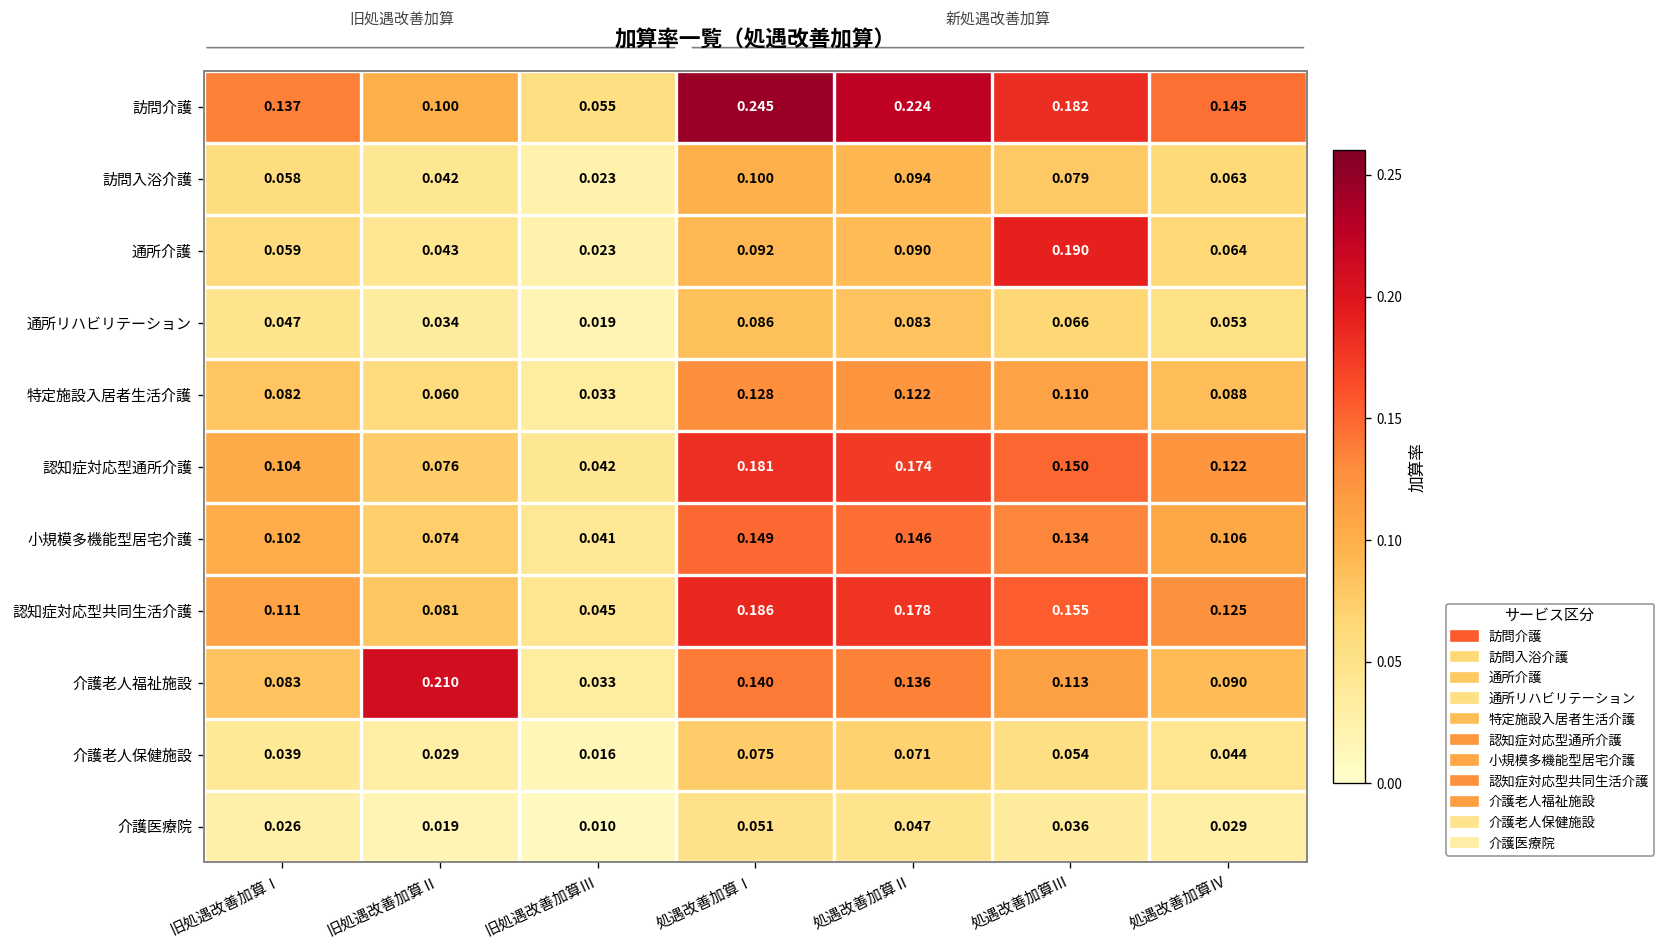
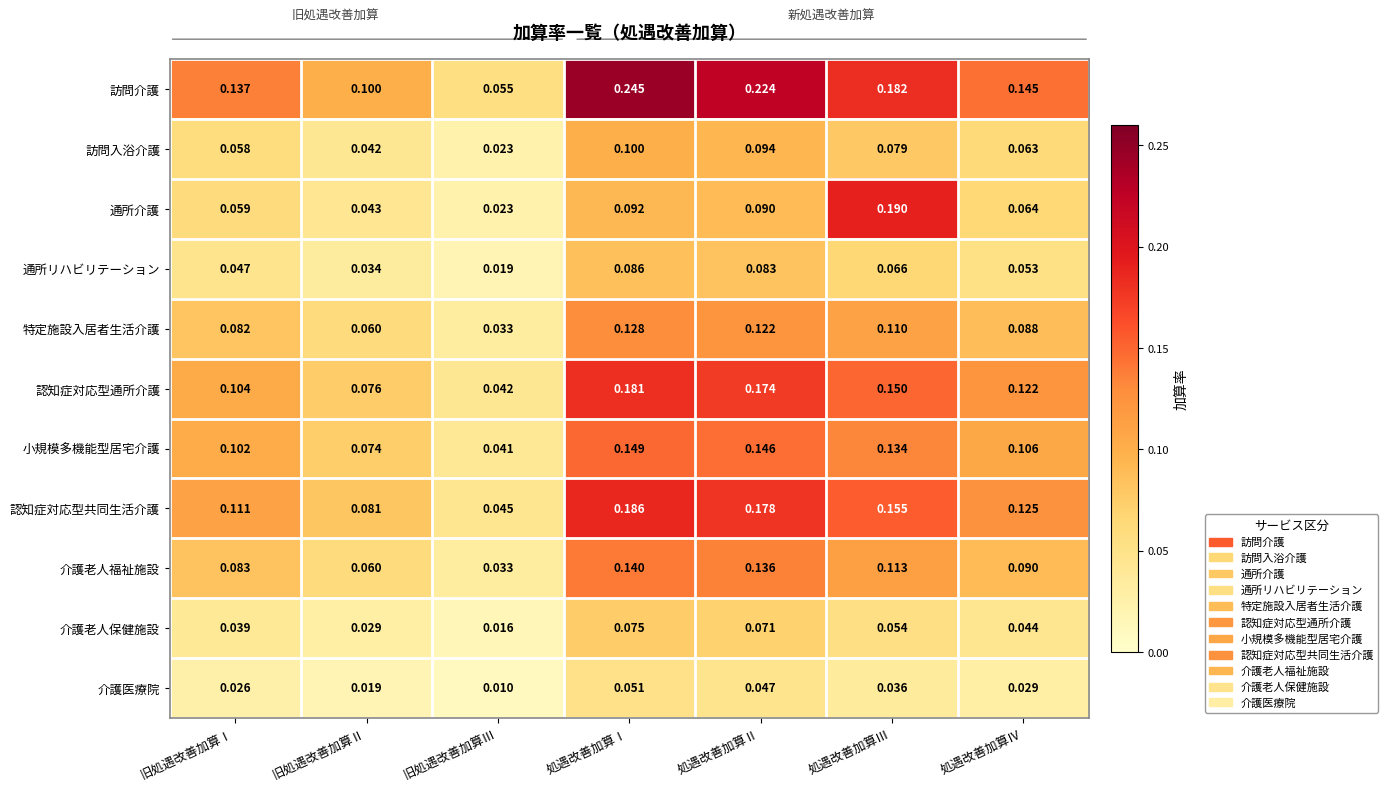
  {
    "訪問介護": {
      "旧処遇改善加算Ⅰ": 0.137,
      "旧処遇改善加算Ⅱ": 0.100,
      "旧処遇改善加算Ⅲ": 0.055,
      "処遇改善加算Ⅰ": 0.245,
      "処遇改善加算Ⅱ": 0.224,
      "処遇改善加算Ⅲ": 0.182,
      "処遇改善加算Ⅳ": 0.145
    },
    "訪問入浴介護": {
      "旧処遇改善加算Ⅰ": 0.058,
      "旧処遇改善加算Ⅱ": 0.042,
      "旧処遇改善加算Ⅲ": 0.023,
      "処遇改善加算Ⅰ": 0.100,
      "処遇改善加算Ⅱ": 0.094,
      "処遇改善加算Ⅲ": 0.079,
      "処遇改善加算Ⅳ": 0.063
    },
    "通所介護": {
      "旧処遇改善加算Ⅰ": 0.059,
      "旧処遇改善加算Ⅱ": 0.043,
      "旧処遇改善加算Ⅲ": 0.023,
      "処遇改善加算Ⅰ": 0.092,
      "処遇改善加算Ⅱ": 0.090,
      "処遇改善加算Ⅲ": 0.190,
      "処遇改善加算Ⅳ": 0.064
    },
    "通所リハビリテーション": {
      "旧処遇改善加算Ⅰ": 0.047,
      "旧処遇改善加算Ⅱ": 0.034,
      "旧処遇改善加算Ⅲ": 0.019,
      "処遇改善加算Ⅰ": 0.086,
      "処遇改善加算Ⅱ": 0.083,
      "処遇改善加算Ⅲ": 0.066,
      "処遇改善加算Ⅳ": 0.053
    },
    "特定施設入居者生活介護": {
      "旧処遇改善加算Ⅰ": 0.082,
      "旧処遇改善加算Ⅱ": 0.060,
      "旧処遇改善加算Ⅲ": 0.033,
      "処遇改善加算Ⅰ": 0.128,
      "処遇改善加算Ⅱ": 0.122,
      "処遇改善加算Ⅲ": 0.110,
      "処遇改善加算Ⅳ": 0.088
    },
    "認知症対応型通所介護": {
      "旧処遇改善加算Ⅰ": 0.104,
      "旧処遇改善加算Ⅱ": 0.076,
      "旧処遇改善加算Ⅲ": 0.042,
      "処遇改善加算Ⅰ": 0.181,
      "処遇改善加算Ⅱ": 0.174,
      "処遇改善加算Ⅲ": 0.150,
      "処遇改善加算Ⅳ": 0.122
    },
    "小規模多機能型居宅介護": {
      "旧処遇改善加算Ⅰ": 0.102,
      "旧処遇改善加算Ⅱ": 0.074,
      "旧処遇改善加算Ⅲ": 0.041,
      "処遇改善加算Ⅰ": 0.149,
      "処遇改善加算Ⅱ": 0.146,
      "処遇改善加算Ⅲ": 0.134,
      "処遇改善加算Ⅳ": 0.106
    },
    "認知症対応型共同生活介護": {
      "旧処遇改善加算Ⅰ": 0.111,
      "旧処遇改善加算Ⅱ": 0.081,
      "旧処遇改善加算Ⅲ": 0.045,
      "処遇改善加算Ⅰ": 0.186,
      "処遇改善加算Ⅱ": 0.178,
      "処遇改善加算Ⅲ": 0.155,
      "処遇改善加算Ⅳ": 0.125
    },
    "介護老人福祉施設": {
      "旧処遇改善加算Ⅰ": 0.083,
-     "旧処遇改善加算Ⅱ": 0.210,
+     "旧処遇改善加算Ⅱ": 0.060,
      "旧処遇改善加算Ⅲ": 0.033,
      "処遇改善加算Ⅰ": 0.140,
      "処遇改善加算Ⅱ": 0.136,
      "処遇改善加算Ⅲ": 0.113,
      "処遇改善加算Ⅳ": 0.090
    },
    "介護老人保健施設": {
      "旧処遇改善加算Ⅰ": 0.039,
      "旧処遇改善加算Ⅱ": 0.029,
      "旧処遇改善加算Ⅲ": 0.016,
      "処遇改善加算Ⅰ": 0.075,
      "処遇改善加算Ⅱ": 0.071,
      "処遇改善加算Ⅲ": 0.054,
      "処遇改善加算Ⅳ": 0.044
    },
    "介護医療院": {
      "旧処遇改善加算Ⅰ": 0.026,
      "旧処遇改善加算Ⅱ": 0.019,
      "旧処遇改善加算Ⅲ": 0.010,
      "処遇改善加算Ⅰ": 0.051,
      "処遇改善加算Ⅱ": 0.047,
      "処遇改善加算Ⅲ": 0.036,
      "処遇改善加算Ⅳ": 0.029
    }
  }
